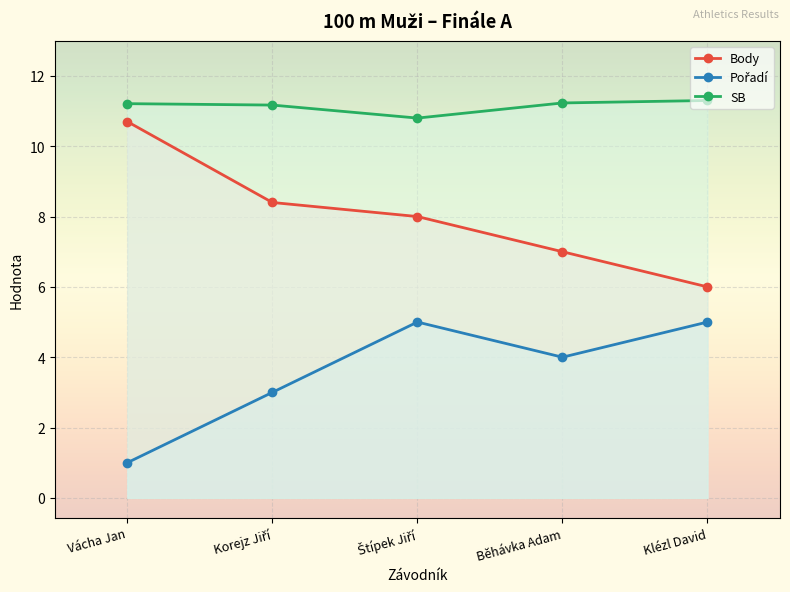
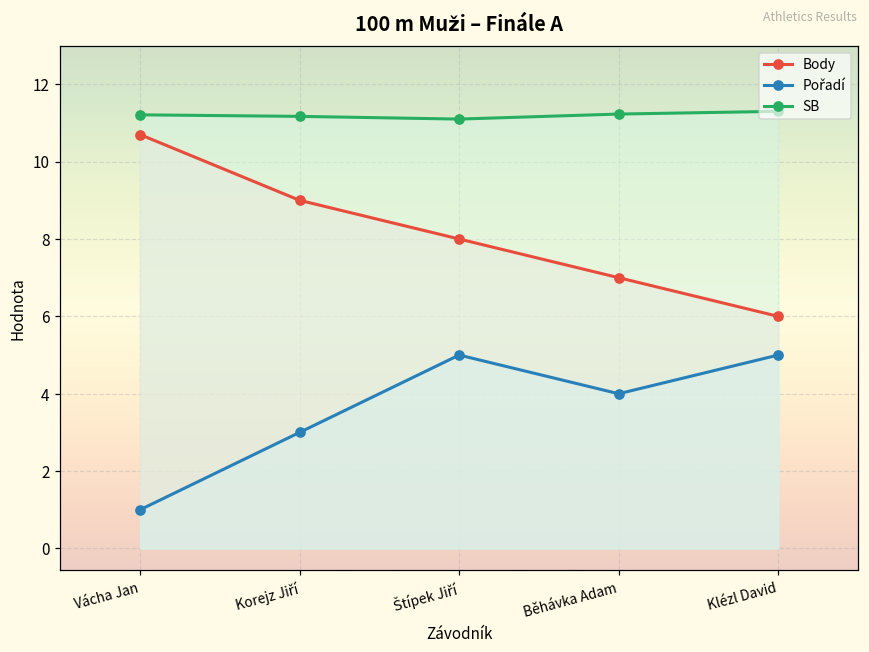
  {
    "Body": {
      "Vácha Jan": 10.7,
-     "Korejz Jiří": 8.4,
+     "Korejz Jiří": 9.0,
      "Štípek Jiří": 8.0,
      "Běhávka Adam": 7.0,
      "Klézl David": 6.0
    },
    "Pořadí": {
      "Vácha Jan": 1.0,
      "Korejz Jiří": 3.0,
      "Štípek Jiří": 5.0,
      "Běhávka Adam": 4.0,
      "Klézl David": 5.0
    },
    "SB": {
      "Vácha Jan": 11.2,
      "Korejz Jiří": 11.2,
-     "Štípek Jiří": 10.8,
+     "Štípek Jiří": 11.1,
      "Běhávka Adam": 11.2
    }
  }
